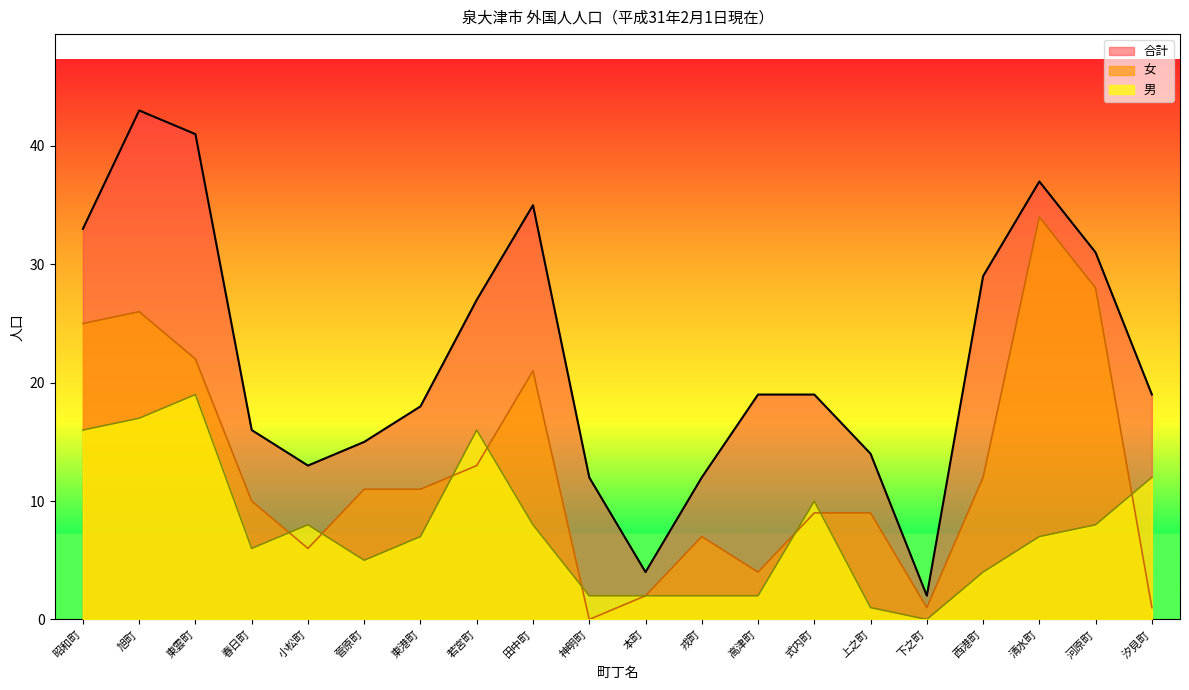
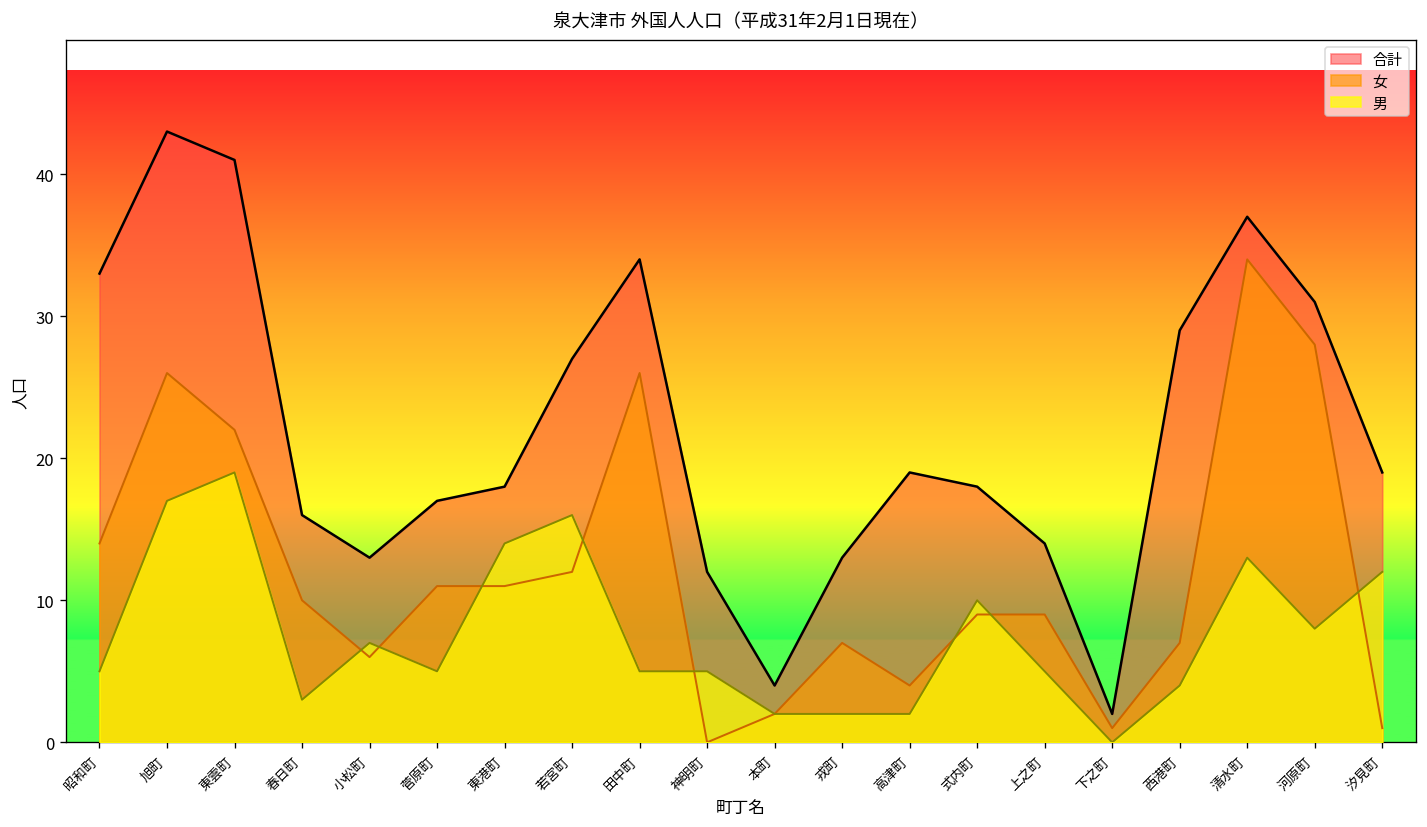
  {
    "合計": {
      "昭和町": 33,
      "旭町": 43,
      "東雲町": 41,
      "春日町": 16,
      "小松町": 13,
-     "菅原町": 15,
+     "菅原町": 17,
      "東港町": 18,
      "若宮町": 27,
-     "田中町": 35,
+     "田中町": 34,
      "神明町": 12,
      "本町": 4,
-     "戎町": 12,
+     "戎町": 13,
      "高津町": 19,
-     "式内町": 19,
+     "式内町": 18,
      "上之町": 14,
      "下之町": 2,
      "西港町": 29,
      "清水町": 37,
      "河原町": 31,
      "汐見町": 19
    },
    "女": {
-     "昭和町": 25,
+     "昭和町": 14,
      "旭町": 26,
      "東雲町": 22,
      "春日町": 10,
      "小松町": 6,
      "菅原町": 11,
      "東港町": 11,
-     "若宮町": 13,
-     "田中町": 21,
+     "若宮町": 12,
+     "田中町": 26,
      "神明町": 0,
      "戎町": 7,
      "高津町": 4,
      "式内町": 9,
      "上之町": 9,
      "下之町": 1,
-     "西港町": 12,
+     "西港町": 7,
      "清水町": 34,
      "河原町": 28,
      "汐見町": 1
    },
    "男": {
-     "昭和町": 16,
+     "昭和町": 5,
      "旭町": 17,
      "東雲町": 19,
-     "春日町": 6,
-     "小松町": 8,
+     "春日町": 3,
+     "小松町": 7,
      "菅原町": 5,
-     "東港町": 7,
+     "東港町": 14,
      "若宮町": 16,
-     "田中町": 8,
-     "神明町": 2,
+     "田中町": 5,
+     "神明町": 5,
      "戎町": 2,
      "高津町": 2,
      "式内町": 10,
-     "上之町": 1,
+     "上之町": 5,
      "下之町": 0,
      "西港町": 4,
-     "清水町": 7,
+     "清水町": 13,
      "河原町": 8,
      "汐見町": 12
    }
  }
